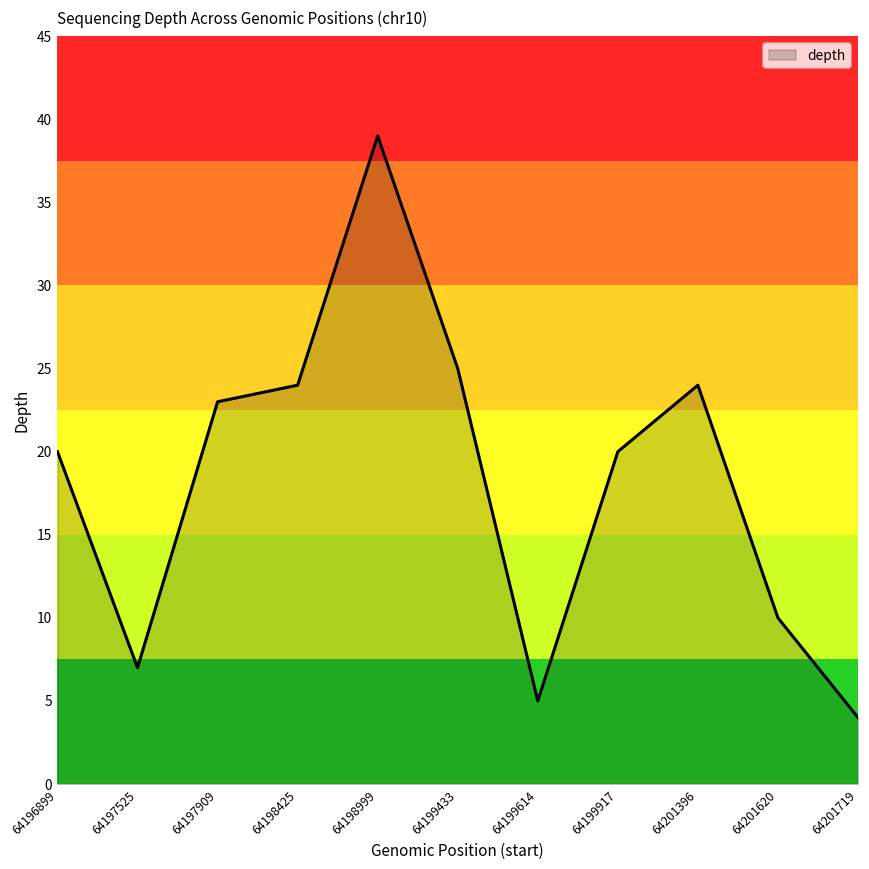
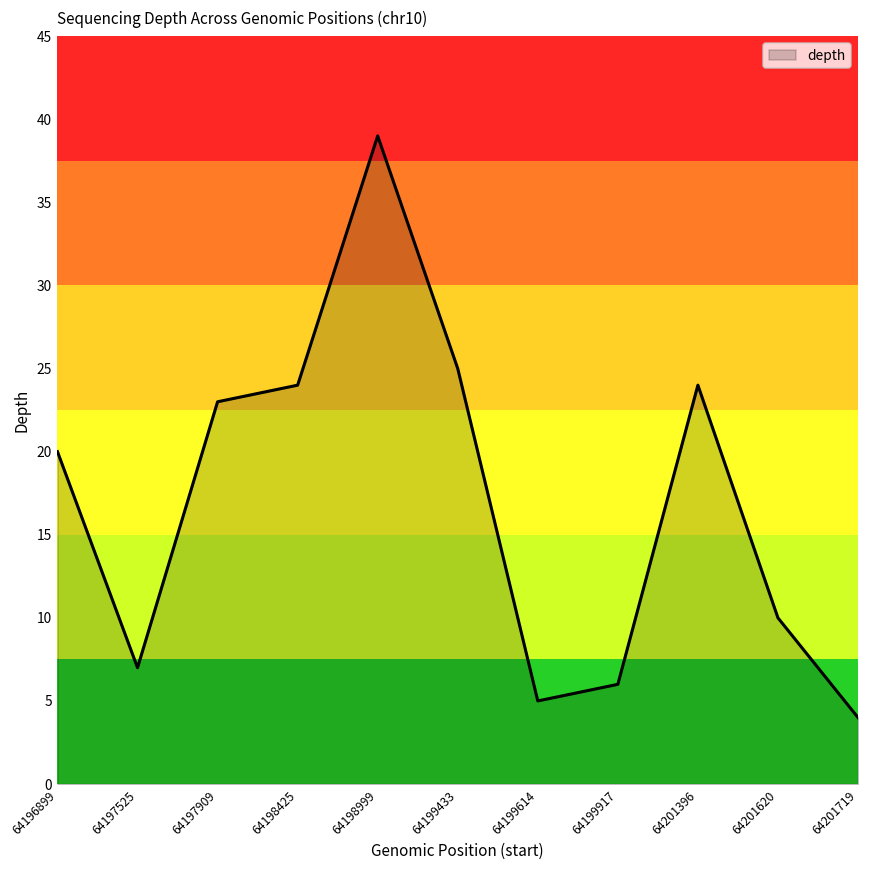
  {
    "64196899": 20,
    "64197525": 7,
    "64197909": 23,
    "64198425": 24,
    "64198999": 39,
    "64199433": 25,
    "64199614": 5,
-   "64199917": 20,
+   "64199917": 6,
    "64201396": 24,
    "64201620": 10,
    "64201719": 4
  }
